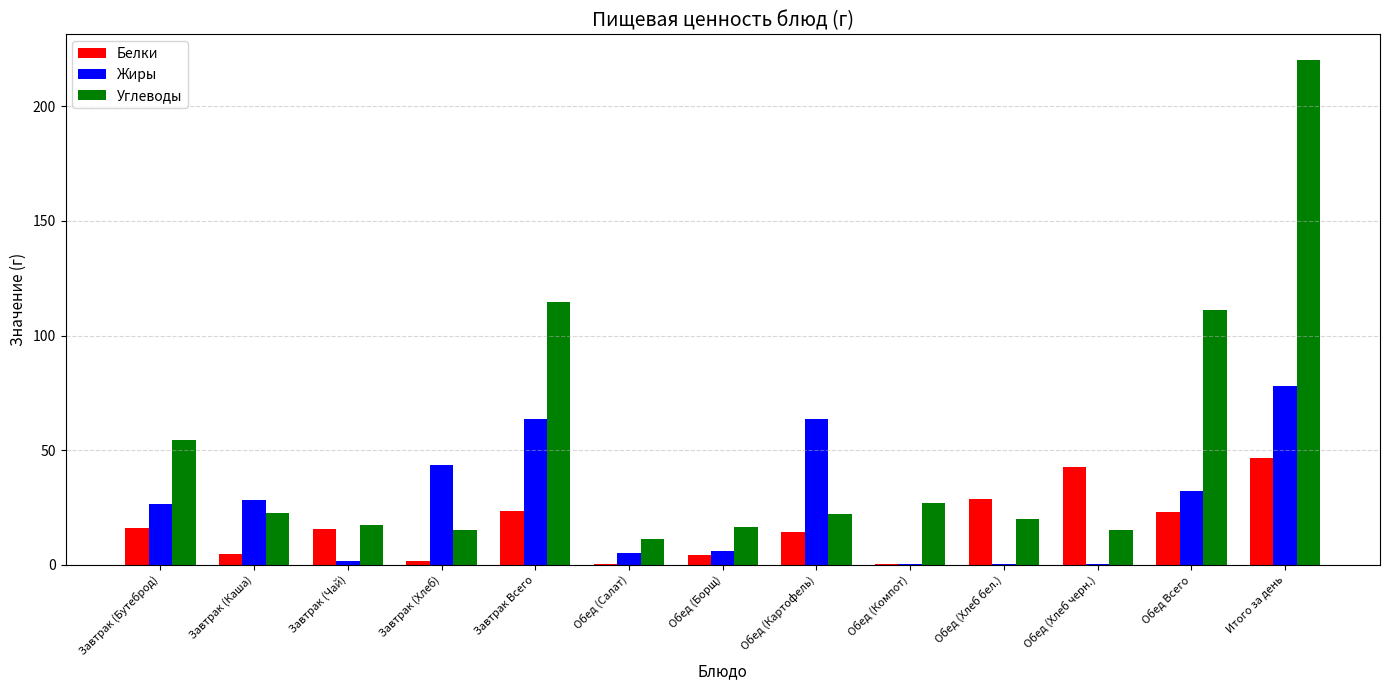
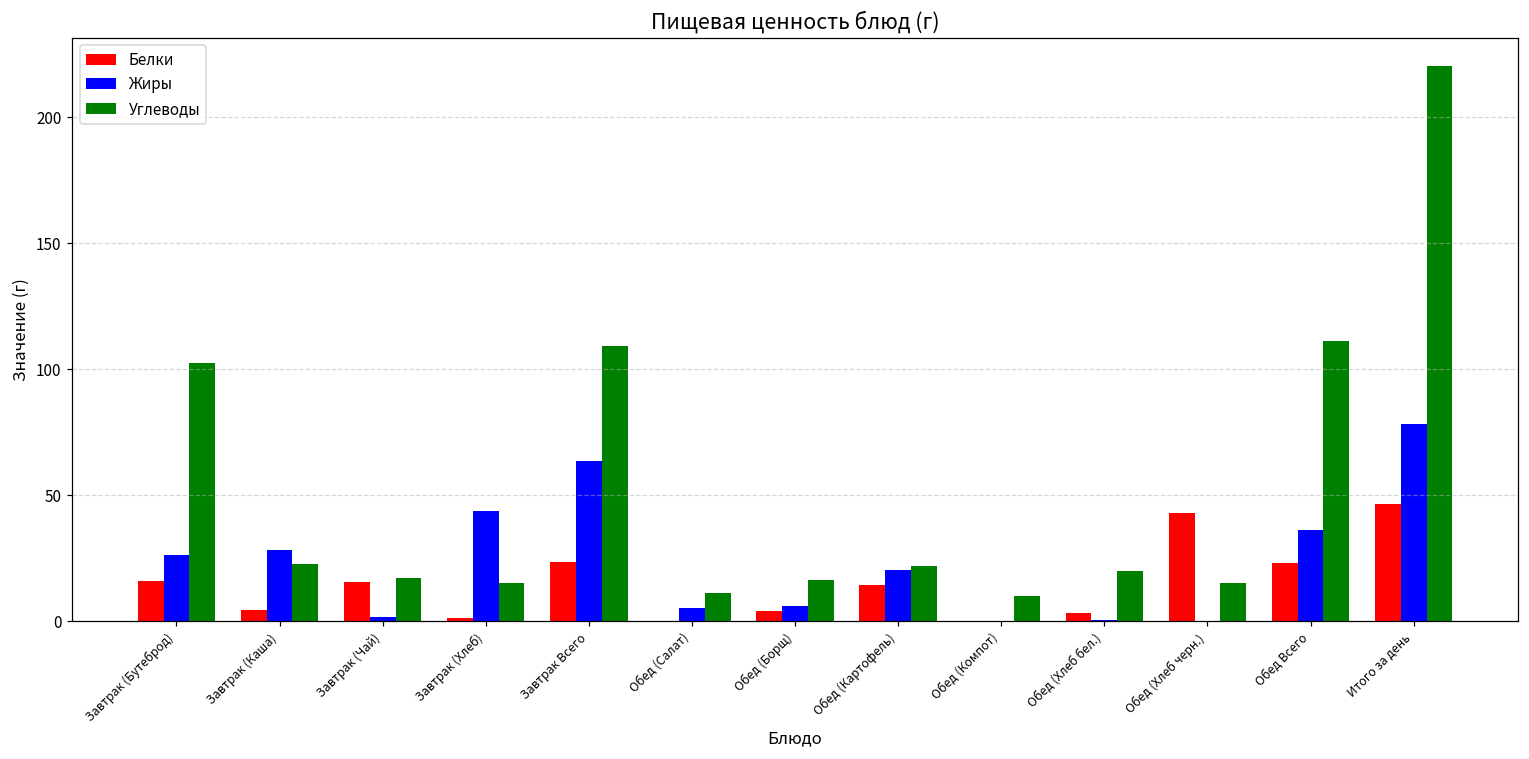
  {
    "Белки": {
      "Завтрак (Бутеброд)": 16,
      "Завтрак (Каша)": 4,
      "Завтрак (Чай)": 16,
      "Завтрак (Хлеб)": 1,
      "Завтрак Всего": 23,
      "Обед (Борщ)": 4,
      "Обед (Картофель)": 14,
-     "Обед (Хлеб бел.)": 29,
+     "Обед (Хлеб бел.)": 3,
      "Обед (Хлеб черн.)": 43,
      "Обед Всего": 23,
      "Итого за день": 46
    },
    "Жиры": {
      "Завтрак (Бутеброд)": 26,
      "Завтрак (Каша)": 28,
      "Завтрак (Чай)": 2,
      "Завтрак (Хлеб)": 44,
      "Завтрак Всего": 64,
      "Обед (Салат)": 5,
      "Обед (Борщ)": 6,
-     "Обед (Картофель)": 64,
-     "Обед Всего": 32,
+     "Обед (Картофель)": 20,
+     "Обед Всего": 36,
      "Итого за день": 78
    },
    "Углеводы": {
-     "Завтрак (Бутеброд)": 54,
+     "Завтрак (Бутеброд)": 103,
      "Завтрак (Каша)": 23,
      "Завтрак (Чай)": 17,
      "Завтрак (Хлеб)": 15,
-     "Завтрак Всего": 115,
+     "Завтрак Всего": 109,
      "Обед (Салат)": 11,
      "Обед (Борщ)": 16,
      "Обед (Картофель)": 22,
-     "Обед (Компот)": 27,
+     "Обед (Компот)": 10,
      "Обед (Хлеб бел.)": 20,
      "Обед (Хлеб черн.)": 15,
      "Обед Всего": 111,
      "Итого за день": 220
    }
  }
